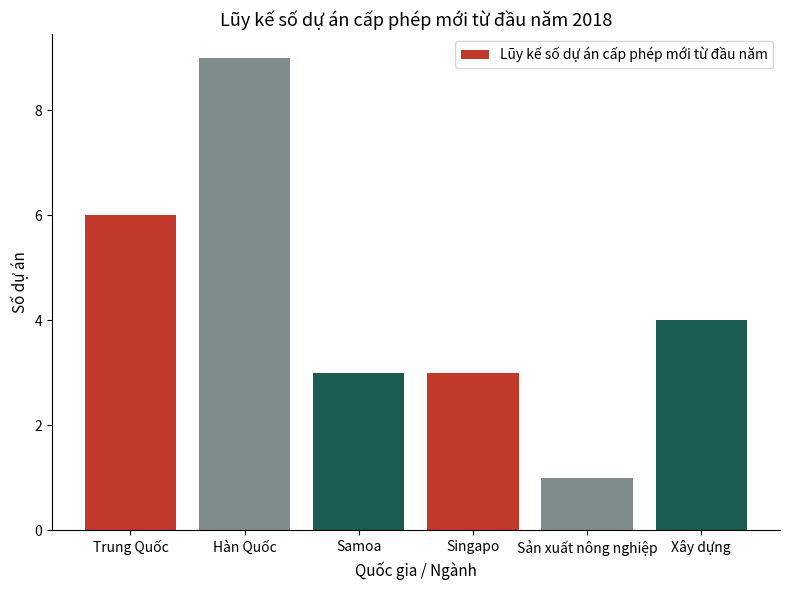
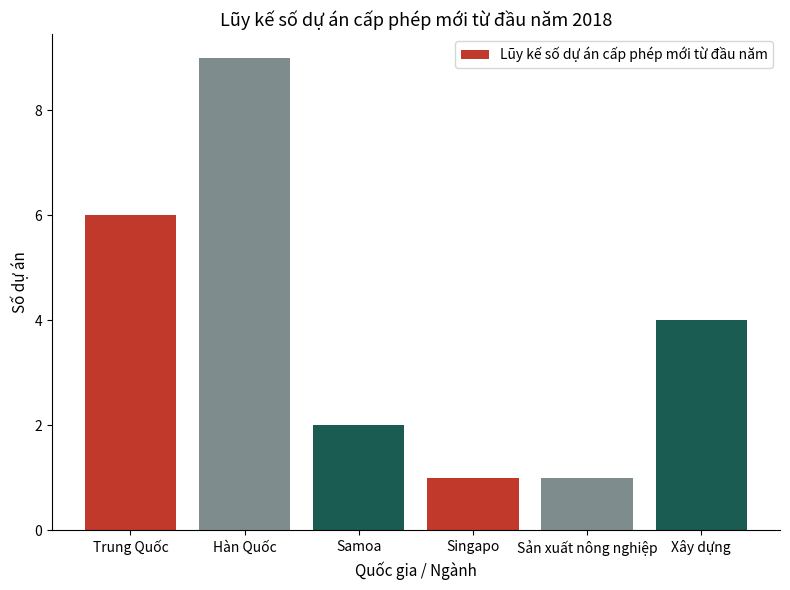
  {
    "Trung Quốc": 6,
    "Hàn Quốc": 9,
-   "Samoa": 3,
-   "Singapo": 3,
+   "Samoa": 2,
+   "Singapo": 1,
    "Sản xuất nông nghiệp": 1,
    "Xây dựng": 4
  }
